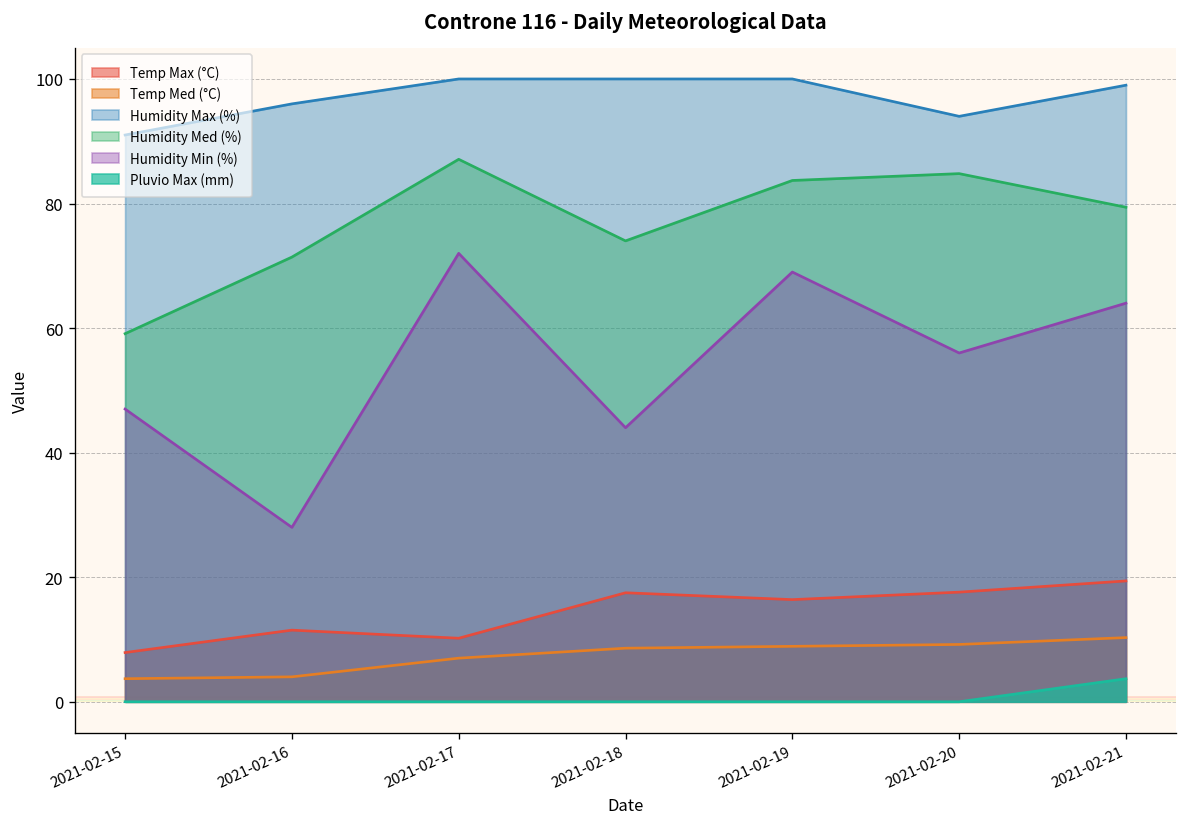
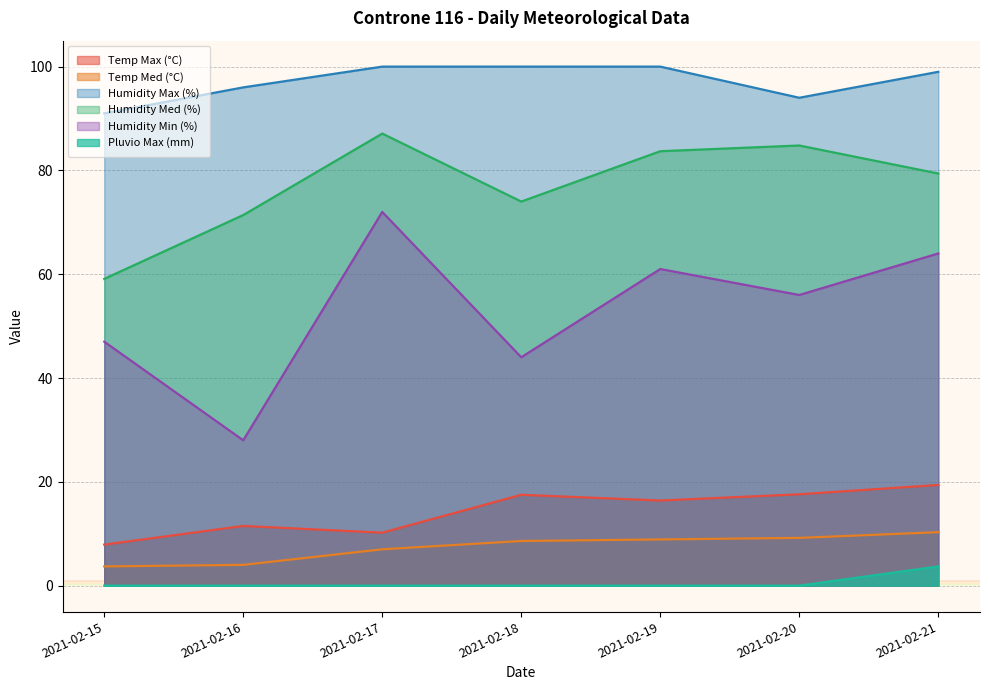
  {
    "Humidity Max (%)": {
      "2021-02-16": 96,
      "2021-02-17": 100,
      "2021-02-18": 100,
      "2021-02-19": 100,
      "2021-02-20": 94,
      "2021-02-21": 99
    },
    "Humidity Med (%)": {
      "2021-02-15": 59,
      "2021-02-16": 71,
      "2021-02-17": 87,
      "2021-02-18": 74,
      "2021-02-19": 84,
      "2021-02-20": 85,
      "2021-02-21": 79
    },
    "Humidity Min (%)": {
      "2021-02-15": 47,
      "2021-02-16": 28,
      "2021-02-17": 72,
      "2021-02-18": 44,
-     "2021-02-19": 69,
+     "2021-02-19": 61,
      "2021-02-20": 56,
      "2021-02-21": 64
    },
    "Pluvio Max (mm)": {
      "2021-02-15": 0,
      "2021-02-16": 0,
      "2021-02-17": 0,
      "2021-02-18": 0,
      "2021-02-19": 0,
      "2021-02-20": 0,
      "2021-02-21": 4
    }
  }
